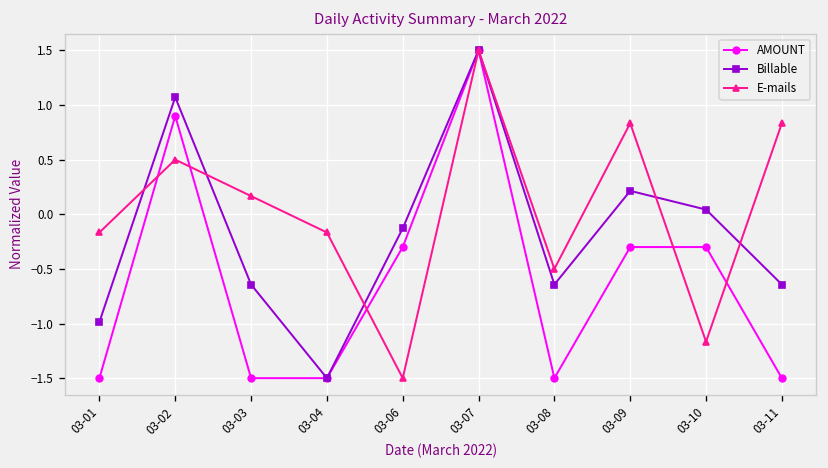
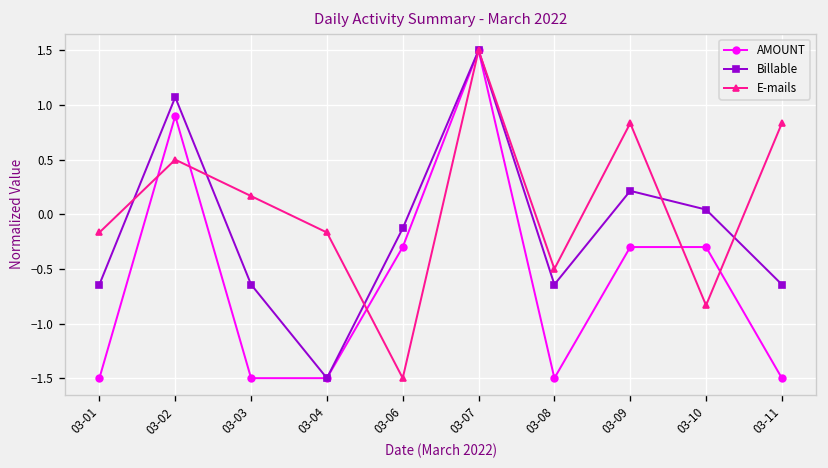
  {
    "AMOUNT": {
      "03-01": -1.5,
      "03-02": 0.9,
      "03-03": -1.5,
      "03-06": -0.3,
      "03-08": -1.5,
      "03-09": -0.3,
      "03-10": -0.3,
      "03-11": -1.5
    },
    "Billable": {
-     "03-01": -1.0,
+     "03-01": -0.6,
      "03-02": 1.1,
      "03-03": -0.6,
      "03-06": -0.1,
      "03-08": -0.6,
      "03-09": 0.2,
      "03-10": 0.0,
      "03-11": -0.6
    },
    "E-mails": {
      "03-01": -0.2,
      "03-02": 0.5,
      "03-03": 0.2,
      "03-04": -0.2,
      "03-06": -1.5,
      "03-08": -0.5,
      "03-09": 0.8,
-     "03-10": -1.2,
+     "03-10": -0.8,
      "03-11": 0.8
    }
  }
